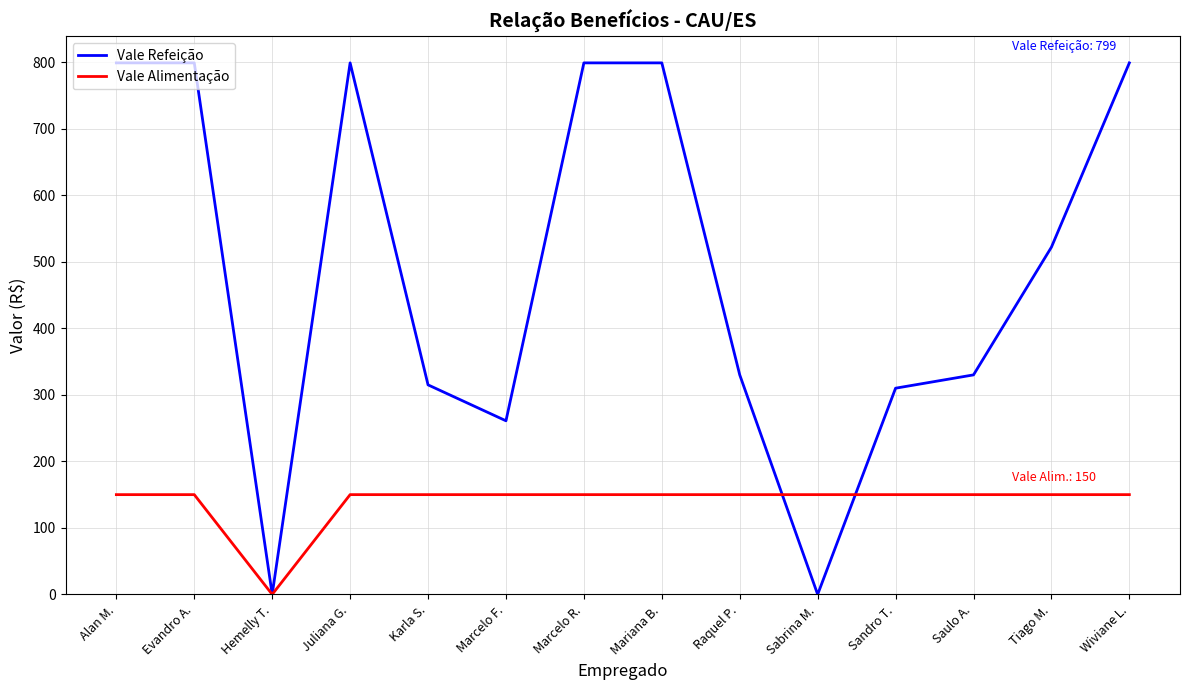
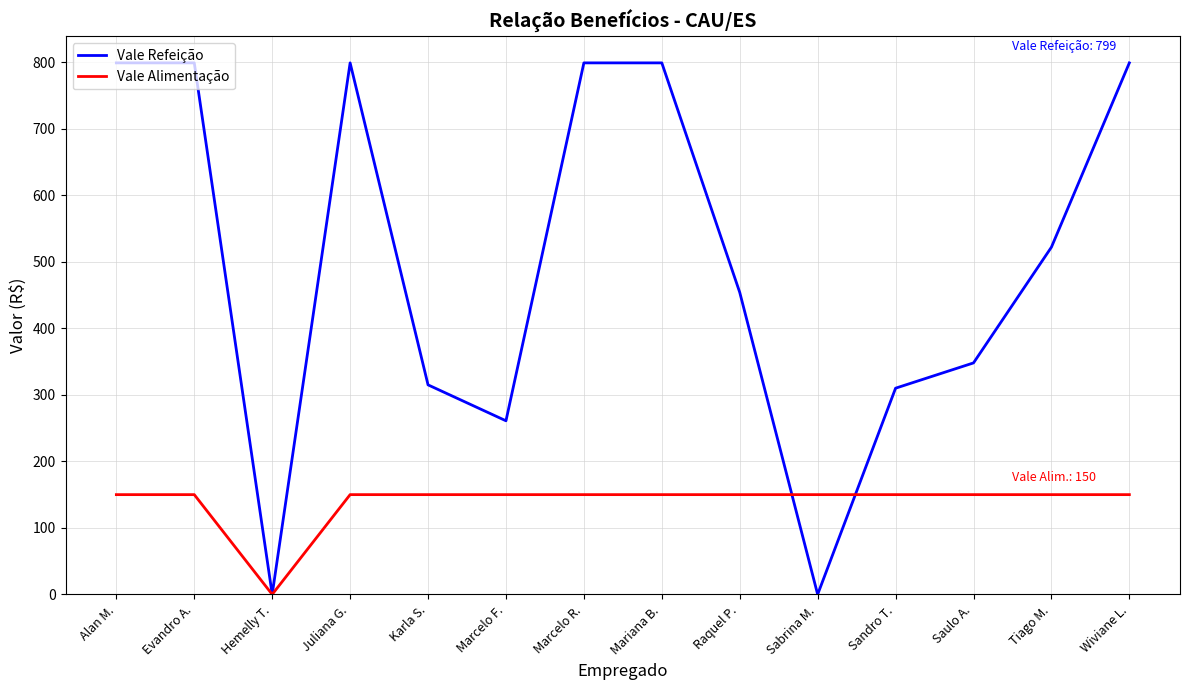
  {
    "Vale Refeição": {
      "Juliana G.": 800,
      "Karla S.": 320,
      "Marcelo F.": 260,
      "Marcelo R.": 800,
      "Mariana B.": 800,
-     "Raquel P.": 330,
+     "Raquel P.": 450,
      "Sabrina M.": 0,
      "Sandro T.": 310,
-     "Saulo A.": 330,
+     "Saulo A.": 350,
      "Tiago M.": 520
    },
    "Vale Alimentação": {
      "Tiago M.": 150
    }
  }
